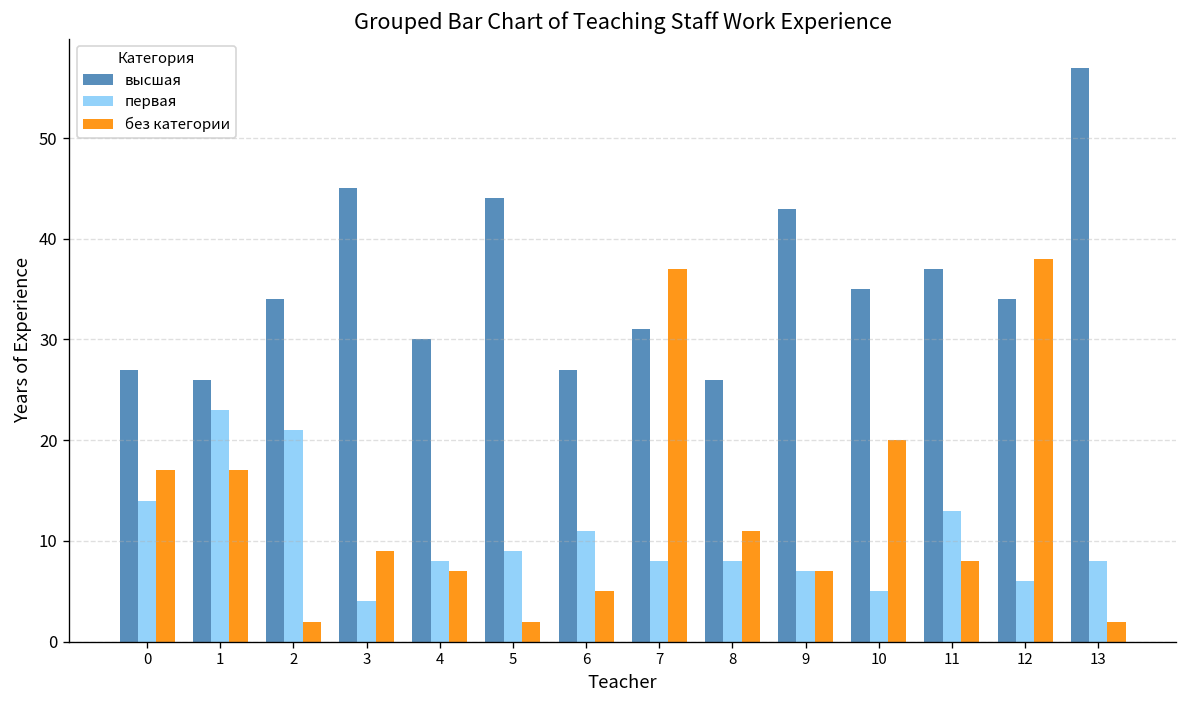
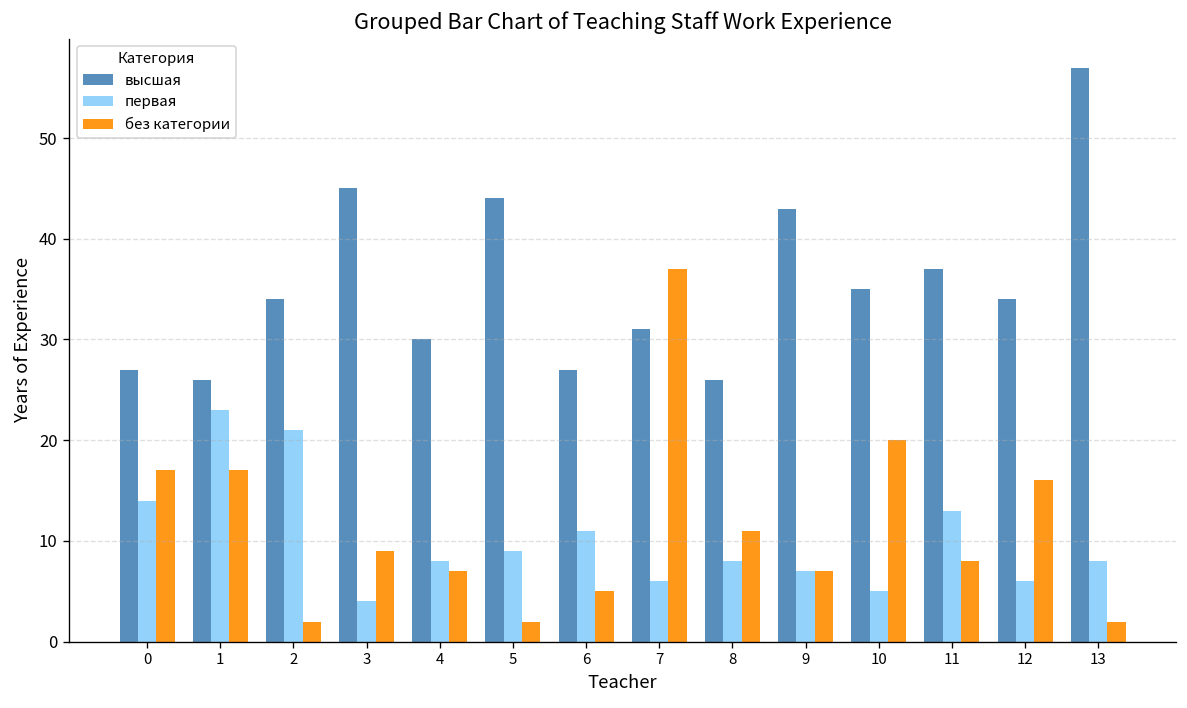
  {
    "высшая": {
      "0": 27,
      "1": 26,
      "2": 34,
      "3": 45,
      "4": 30,
      "5": 44,
      "6": 27,
      "7": 31,
      "8": 26,
      "9": 43,
      "10": 35,
      "11": 37,
      "12": 34,
      "13": 57
    },
    "первая": {
      "0": 14,
      "1": 23,
      "2": 21,
      "3": 4,
      "4": 8,
      "5": 9,
      "6": 11,
-     "7": 8,
+     "7": 6,
      "8": 8,
      "9": 7,
      "10": 5,
      "11": 13,
      "12": 6,
      "13": 8
    },
    "без категории": {
      "0": 17,
      "1": 17,
      "2": 2,
      "3": 9,
      "4": 7,
      "5": 2,
      "6": 5,
      "7": 37,
      "8": 11,
      "9": 7,
      "10": 20,
      "11": 8,
-     "12": 38,
+     "12": 16,
      "13": 2
    }
  }
